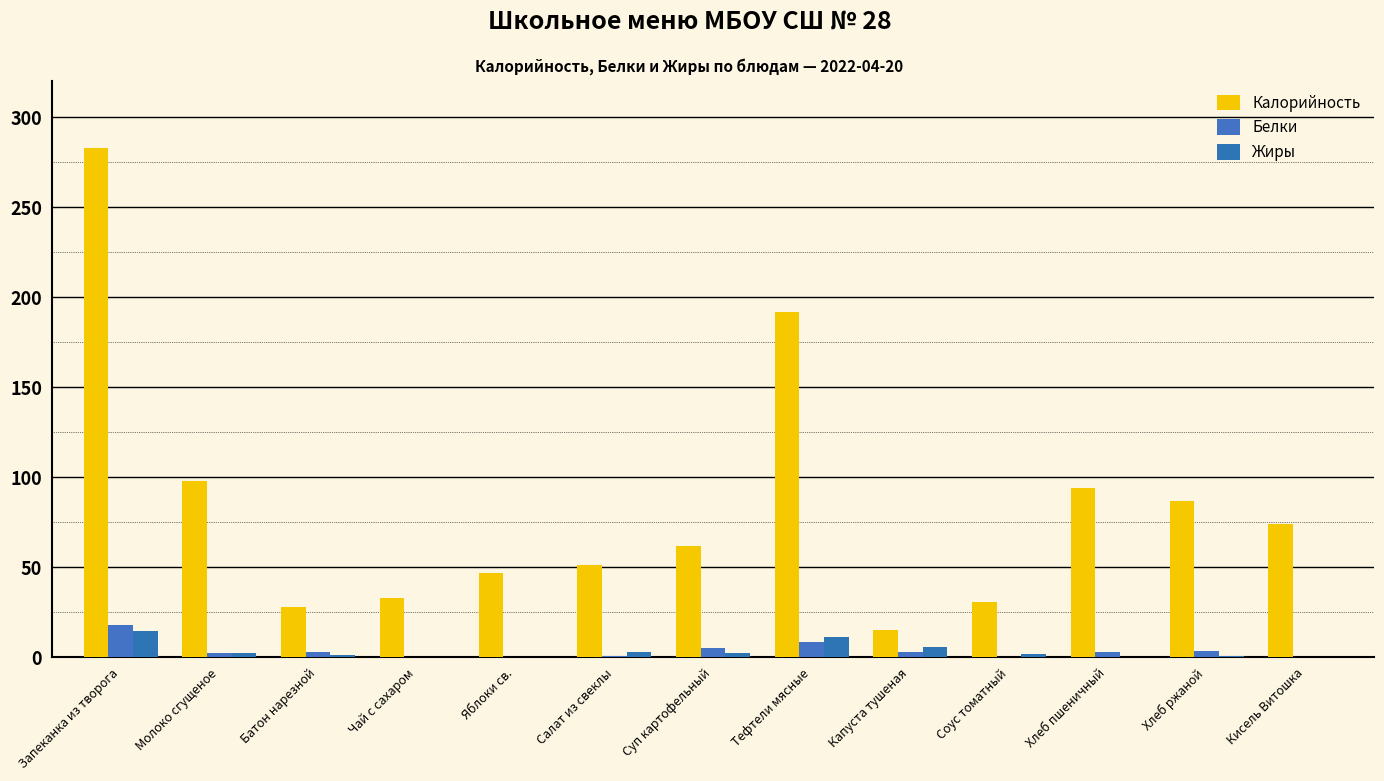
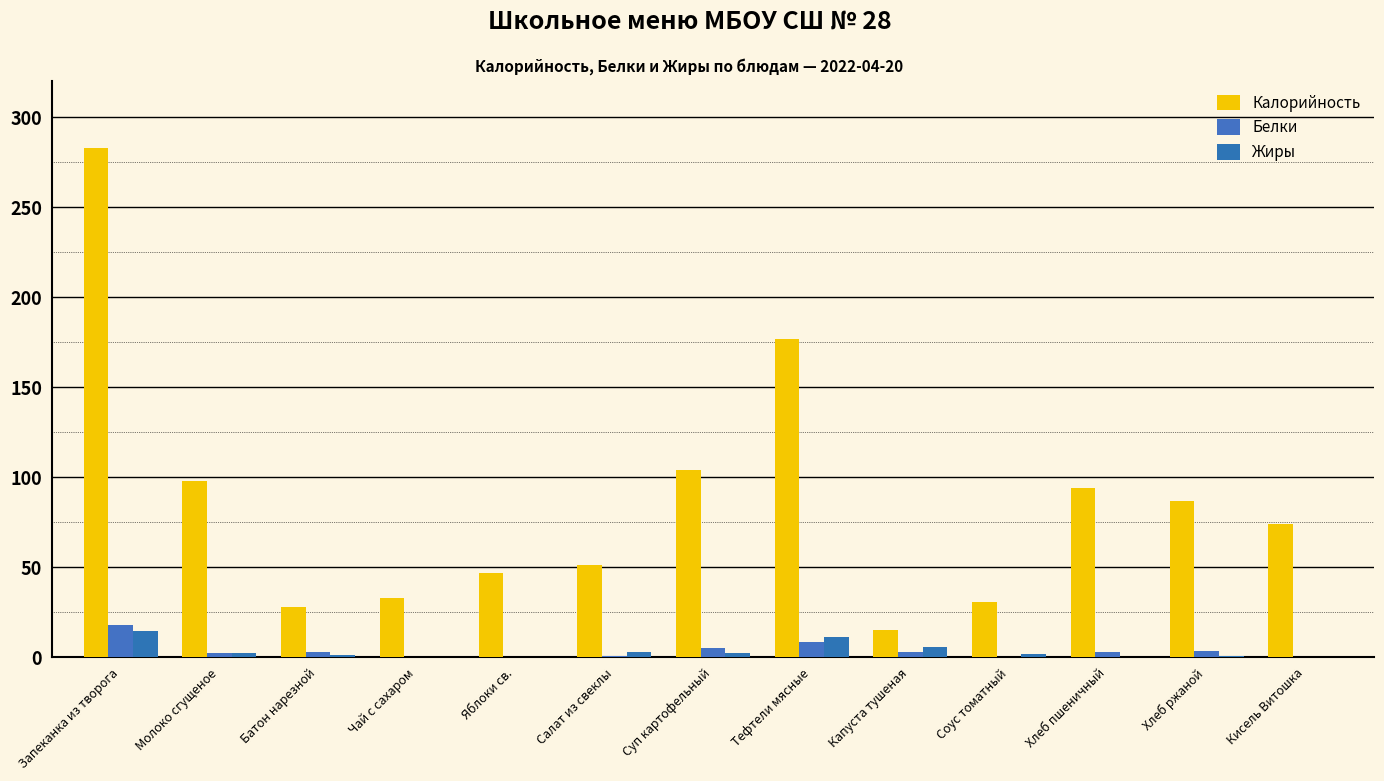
  {
    "Калорийность": {
      "Запеканка из творога": 283,
      "Молоко сгущеное": 98,
      "Батон нарезной": 28,
      "Чай с сахаром": 33,
      "Яблоки св.": 47,
      "Салат из свеклы": 51,
-     "Суп картофельный": 62,
-     "Тефтели мясные": 192,
+     "Суп картофельный": 104,
+     "Тефтели мясные": 177,
      "Капуста тушеная": 15,
      "Соус томатный": 31,
      "Хлеб пшеничный": 94,
      "Хлеб ржаной": 87,
      "Кисель Витошка": 74
    }
  }
